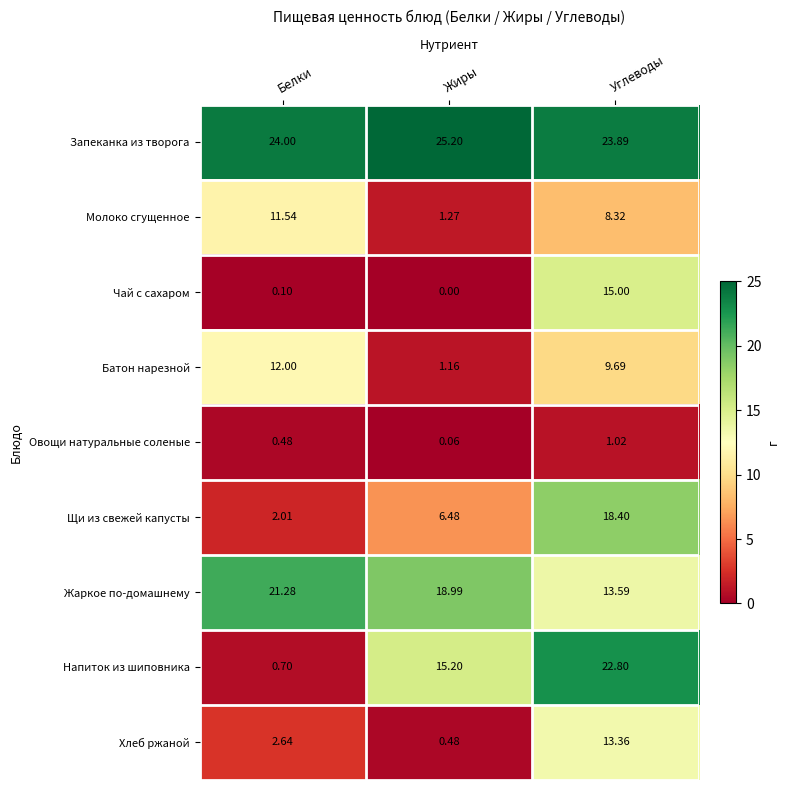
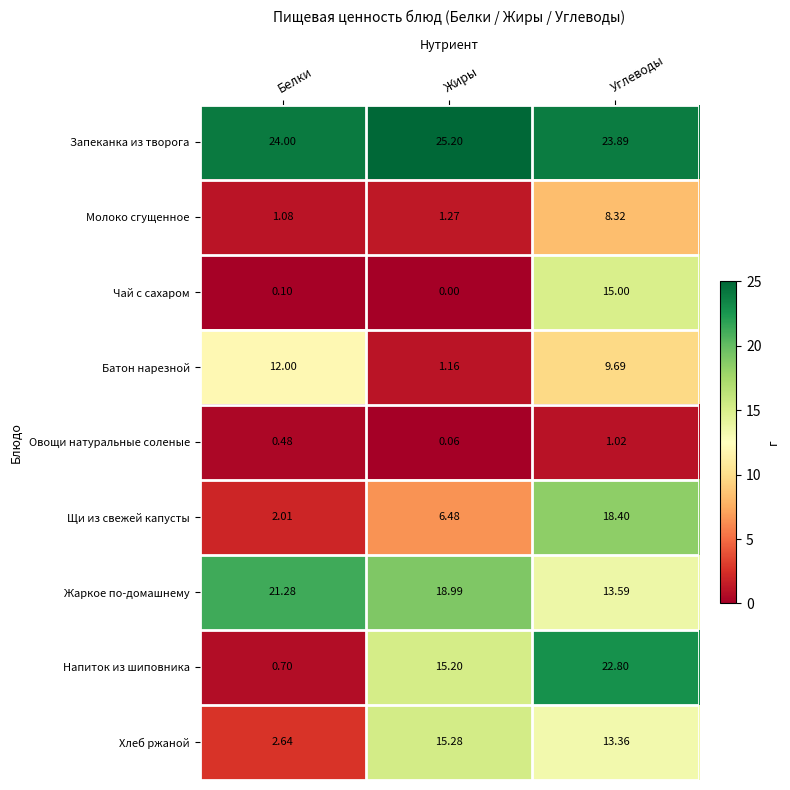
  {
    "Запеканка из творога": {
      "Белки": 24.00,
      "Жиры": 25.20,
      "Углеводы": 23.89
    },
    "Молоко сгущенное": {
-     "Белки": 11.54,
+     "Белки": 1.08,
      "Жиры": 1.27,
      "Углеводы": 8.32
    },
    "Чай с сахаром": {
      "Белки": 0.10,
      "Жиры": 0.00,
      "Углеводы": 15.00
    },
    "Батон нарезной": {
      "Белки": 12.00,
      "Жиры": 1.16,
      "Углеводы": 9.69
    },
    "Овощи натуральные соленые": {
      "Белки": 0.48,
      "Жиры": 0.06,
      "Углеводы": 1.02
    },
    "Щи из свежей капусты": {
      "Белки": 2.01,
      "Жиры": 6.48,
      "Углеводы": 18.40
    },
    "Жаркое по-домашнему": {
      "Белки": 21.28,
      "Жиры": 18.99,
      "Углеводы": 13.59
    },
    "Напиток из шиповника": {
      "Белки": 0.70,
      "Жиры": 15.20,
      "Углеводы": 22.80
    },
    "Хлеб ржаной": {
      "Белки": 2.64,
-     "Жиры": 0.48,
+     "Жиры": 15.28,
      "Углеводы": 13.36
    }
  }
